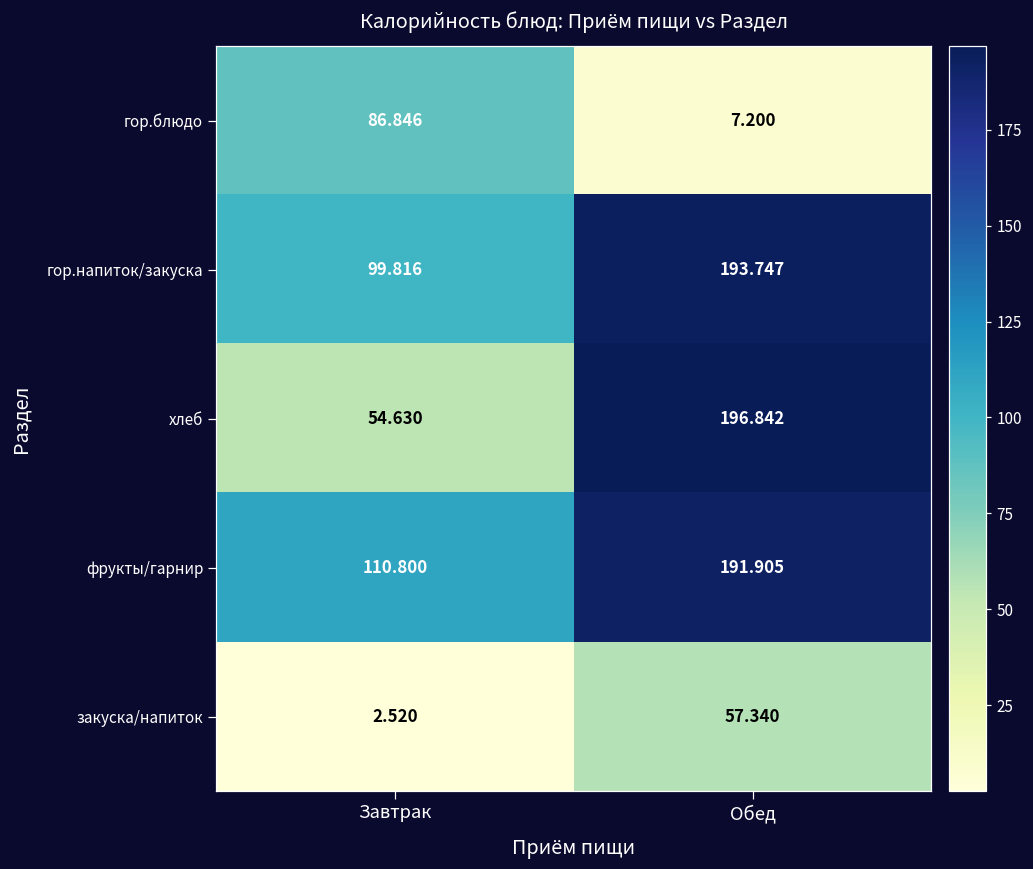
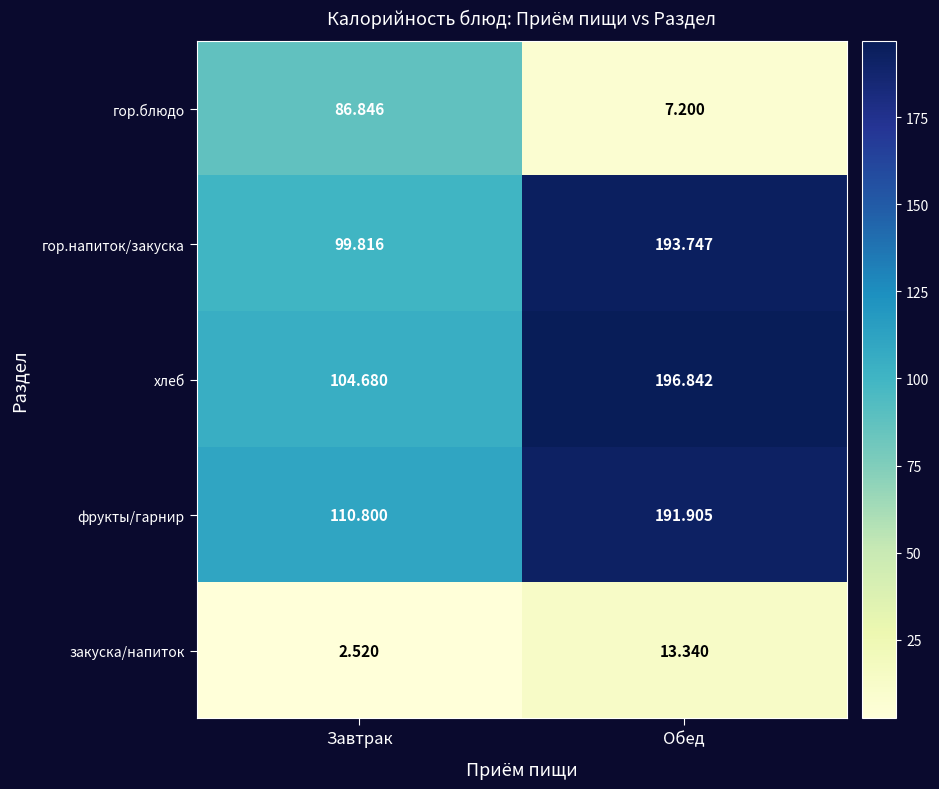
  {
    "гор.блюдо": {
      "Завтрак": 86.846,
      "Обед": 7.200
    },
    "гор.напиток/закуска": {
      "Завтрак": 99.816,
      "Обед": 193.747
    },
    "хлеб": {
-     "Завтрак": 54.630,
+     "Завтрак": 104.680,
      "Обед": 196.842
    },
    "фрукты/гарнир": {
      "Завтрак": 110.800,
      "Обед": 191.905
    },
    "закуска/напиток": {
      "Завтрак": 2.520,
-     "Обед": 57.340
+     "Обед": 13.340
    }
  }
